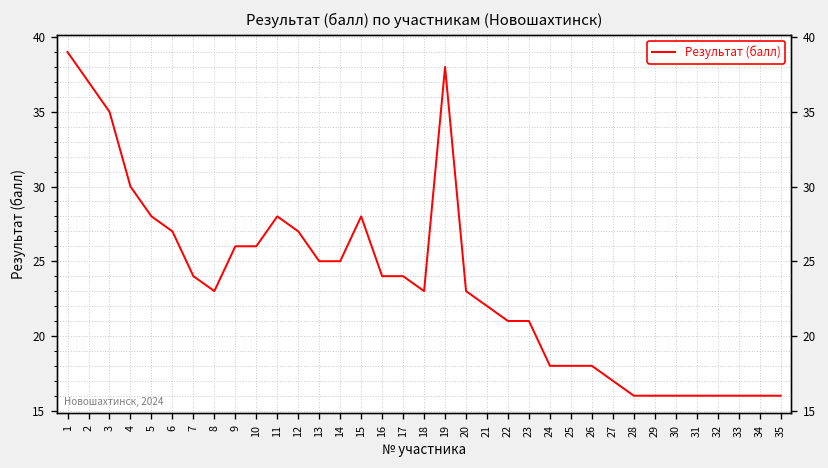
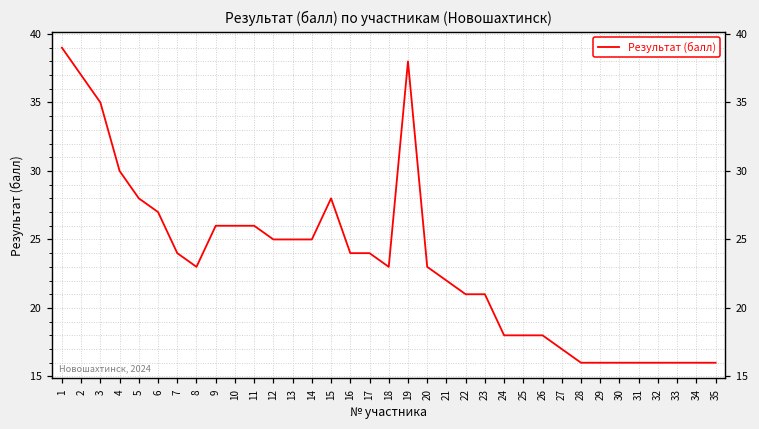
  {
    "1": 39,
    "2": 37,
    "3": 35,
    "4": 30,
    "5": 28,
    "6": 27,
    "7": 24,
    "8": 23,
    "9": 26,
    "10": 26,
-   "11": 28,
-   "12": 27,
+   "11": 26,
+   "12": 25,
    "13": 25,
    "14": 25,
    "15": 28,
    "16": 24,
    "17": 24,
    "18": 23,
    "19": 38,
    "20": 23,
    "21": 22,
    "22": 21,
    "23": 21,
    "24": 18,
    "25": 18,
    "26": 18,
    "27": 17,
    "28": 16,
    "29": 16,
    "30": 16,
    "31": 16,
    "32": 16,
    "33": 16,
    "34": 16,
    "35": 16
  }
